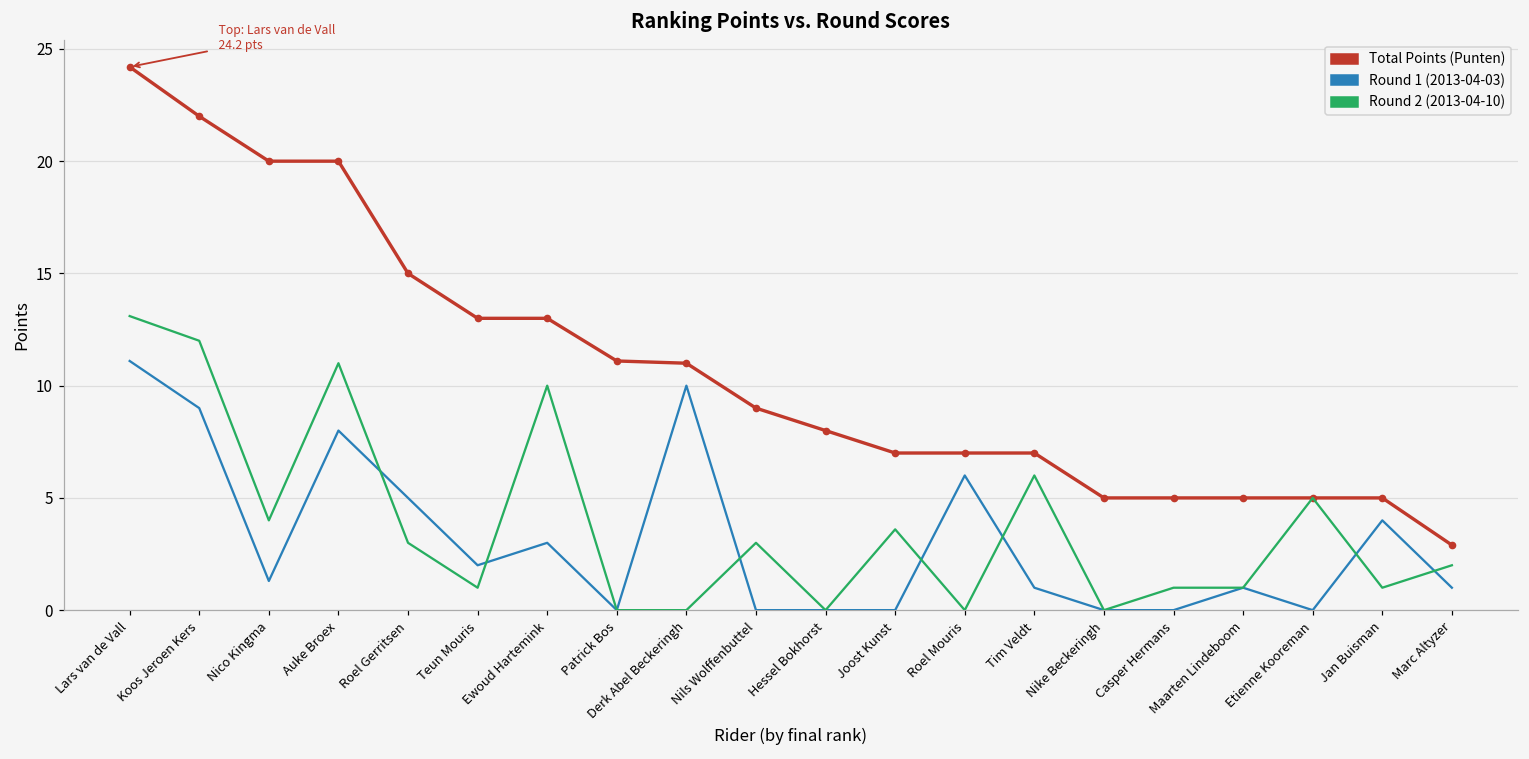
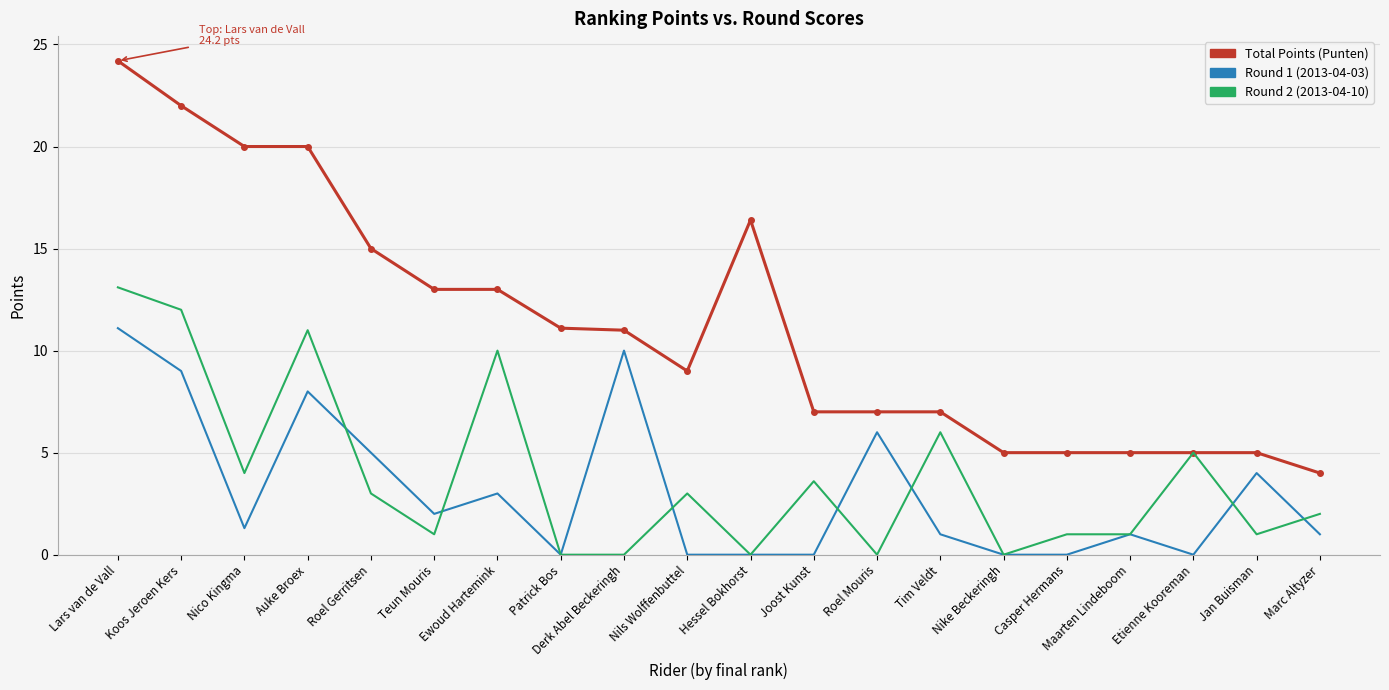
  {
    "Total Points (Punten)": {
      "Koos Jeroen Kers": 22.0,
      "Nico Kingma": 20.0,
      "Auke Broex": 20.0,
      "Roel Gerritsen": 15.0,
      "Teun Mouris": 13.0,
      "Ewoud Hartemink": 13.0,
      "Patrick Bos": 11.1,
      "Derk Abel Beckeringh": 11.0,
      "Nils Wolffenbuttel": 9.0,
-     "Hessel Bokhorst": 8.0,
+     "Hessel Bokhorst": 16.4,
      "Joost Kunst": 7.0,
      "Roel Mouris": 7.0,
      "Tim Veldt": 7.0,
      "Nike Beckeringh": 5.0,
      "Casper Hermans": 5.0,
      "Maarten Lindeboom": 5.0,
      "Jan Buisman": 5.0,
-     "Marc Altyzer": 2.9
+     "Marc Altyzer": 4.0
    },
    "Round 1 (2013-04-03)": {
      "Lars van de Vall": 11.1,
      "Koos Jeroen Kers": 9.0,
      "Nico Kingma": 1.3,
      "Auke Broex": 8.0,
      "Roel Gerritsen": 5.0,
      "Teun Mouris": 2.0,
      "Ewoud Hartemink": 3.0,
      "Derk Abel Beckeringh": 10.0,
      "Nils Wolffenbuttel": 0.0,
      "Joost Kunst": 0.0,
      "Roel Mouris": 6.0,
      "Tim Veldt": 1.0,
      "Casper Hermans": 0.0,
      "Etienne Kooreman": 0.0,
      "Jan Buisman": 4.0,
      "Marc Altyzer": 1.0
    },
    "Round 2 (2013-04-10)": {
      "Lars van de Vall": 13.1,
      "Koos Jeroen Kers": 12.0,
      "Nico Kingma": 4.0,
      "Auke Broex": 11.0,
      "Roel Gerritsen": 3.0,
      "Teun Mouris": 1.0,
      "Ewoud Hartemink": 10.0,
      "Derk Abel Beckeringh": 0.0,
      "Nils Wolffenbuttel": 3.0,
      "Joost Kunst": 3.6,
      "Roel Mouris": 0.0,
      "Tim Veldt": 6.0,
      "Casper Hermans": 1.0,
      "Jan Buisman": 1.0,
      "Marc Altyzer": 2.0
    }
  }
